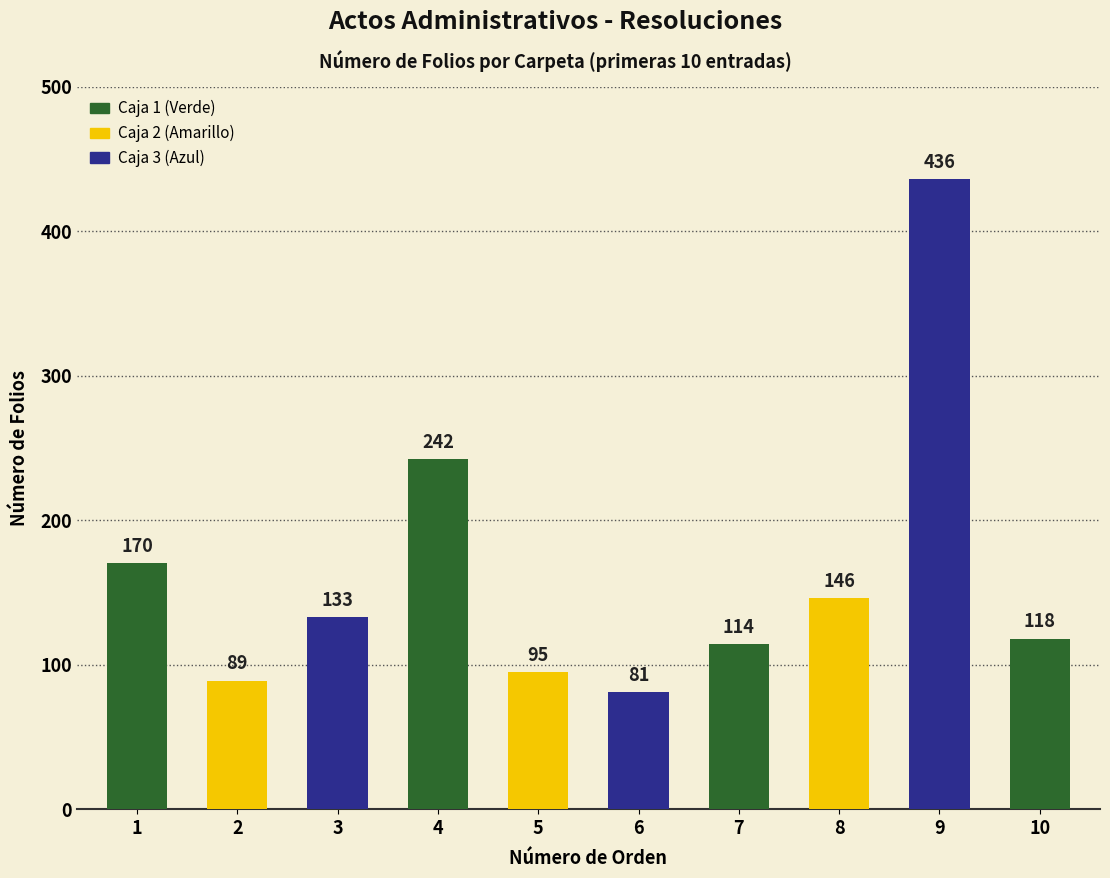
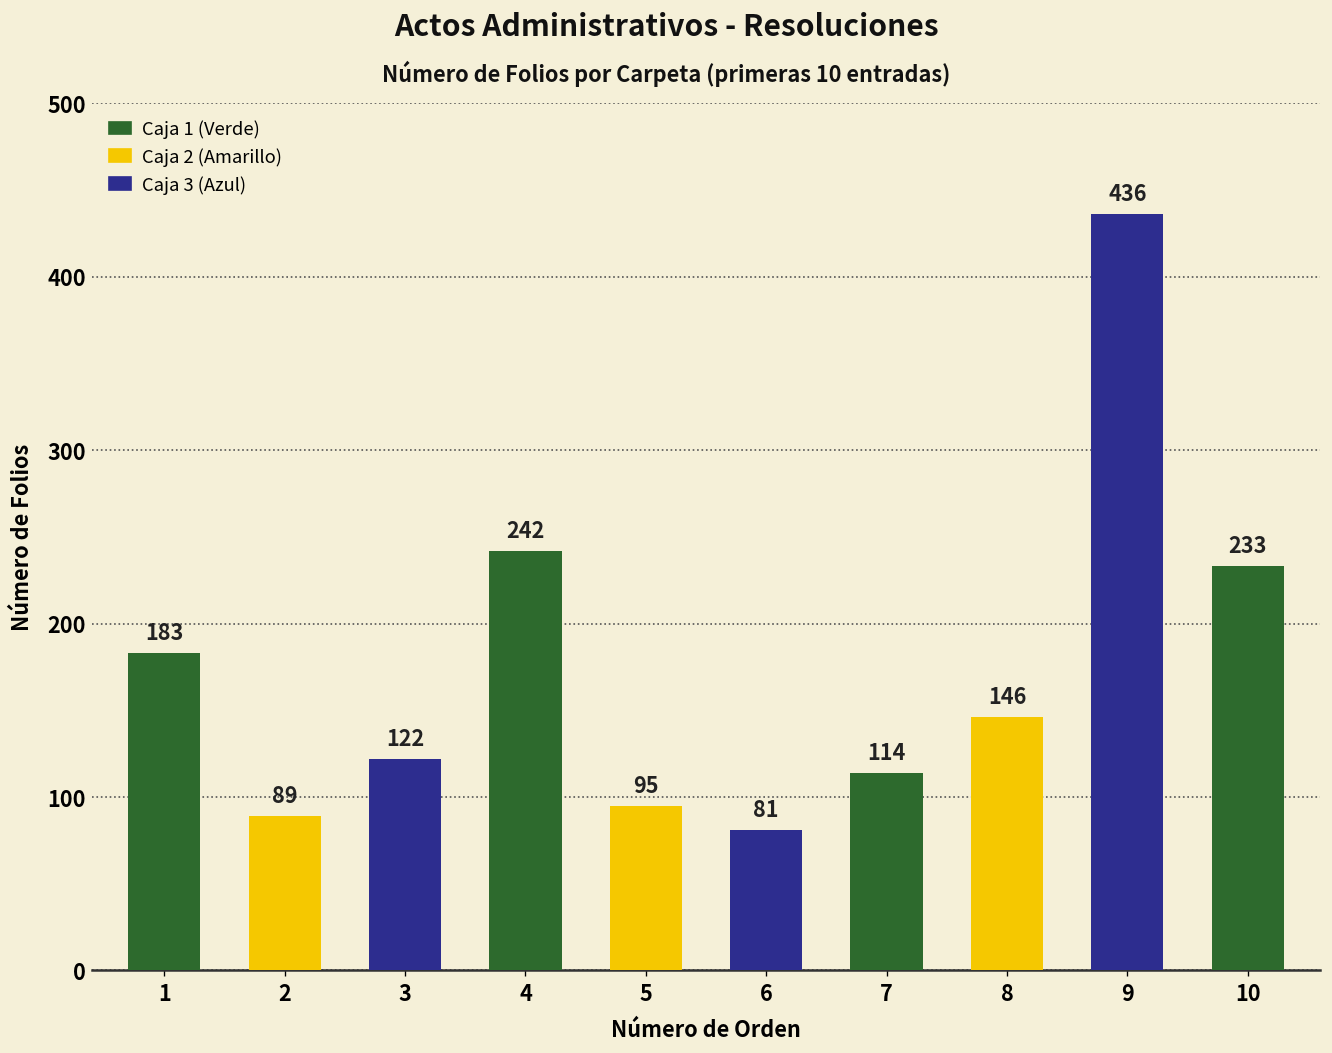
  {
-   "1": 170,
+   "1": 183,
    "2": 89,
-   "3": 133,
+   "3": 122,
    "4": 242,
    "5": 95,
    "6": 81,
    "7": 114,
    "8": 146,
    "9": 436,
-   "10": 118
+   "10": 233
  }
